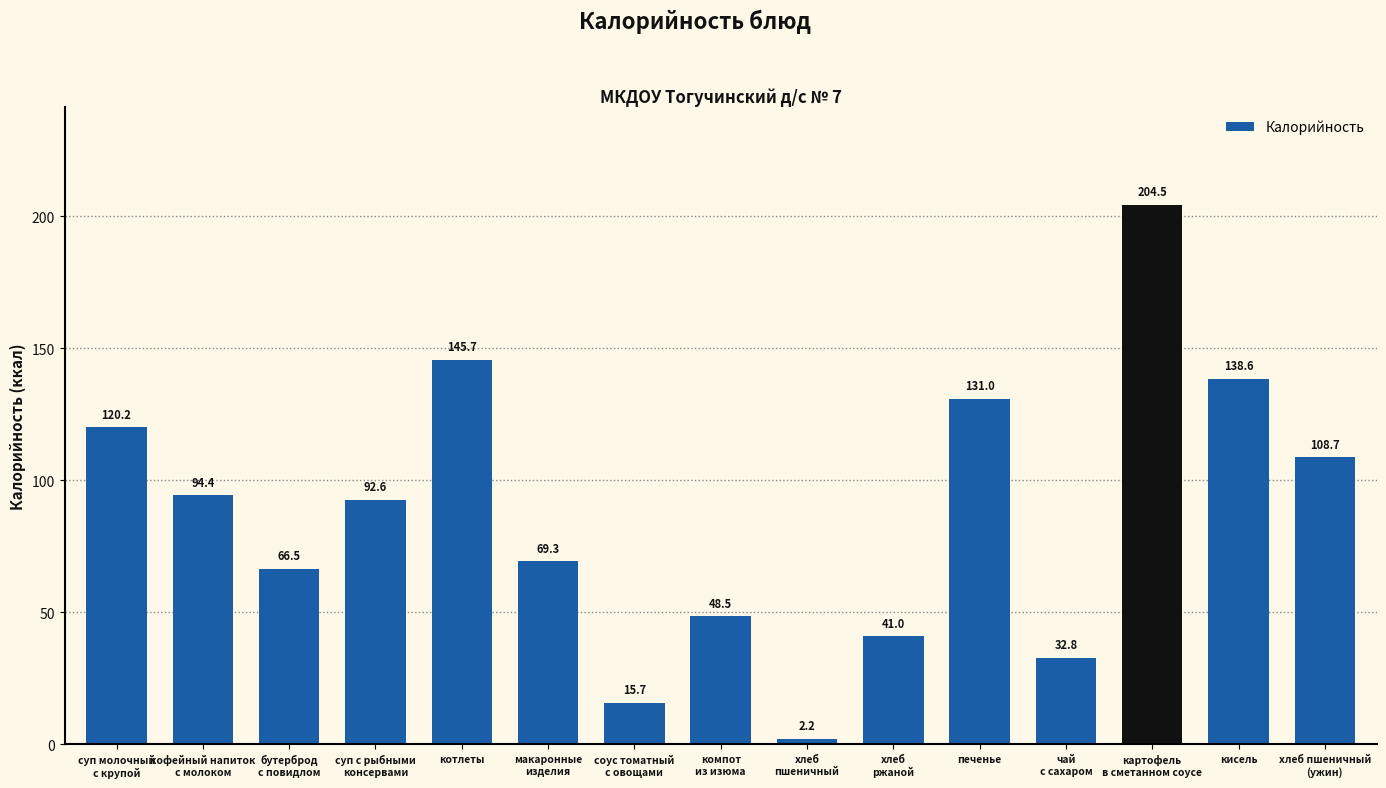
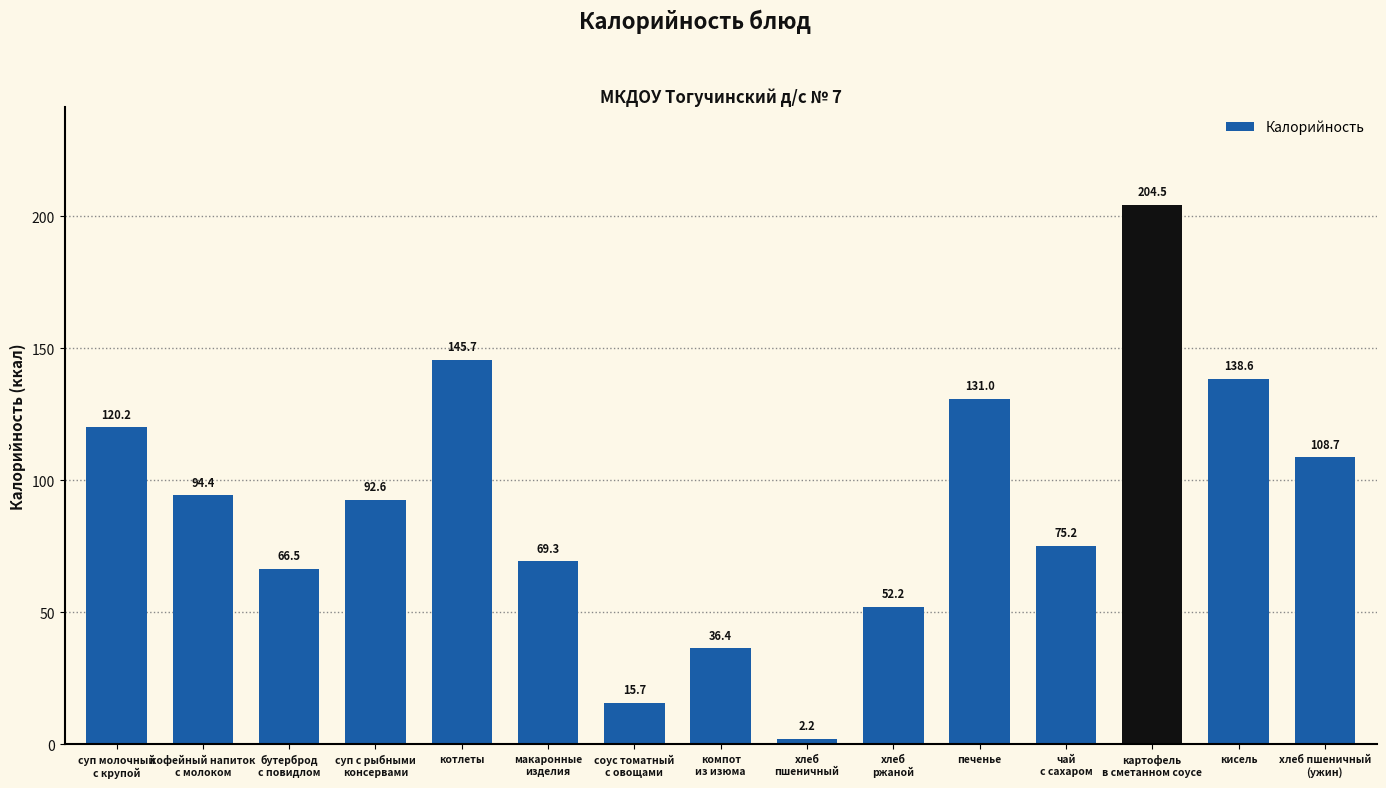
  {
    "суп молочный с крупой": 120.2,
    "кофейный напиток с молоком": 94.4,
    "бутерброд с повидлом": 66.5,
    "суп с рыбными консервами": 92.6,
    "котлеты": 145.7,
    "макаронные изделия": 69.3,
    "соус томатный с овощами": 15.7,
-   "компот из изюма": 48.5,
+   "компот из изюма": 36.4,
    "хлеб пшеничный": 2.2,
-   "хлеб ржаной": 41.0,
+   "хлеб ржаной": 52.2,
    "печенье": 131.0,
-   "чай с сахаром": 32.8,
+   "чай с сахаром": 75.2,
    "картофель в сметанном соусе": 204.5,
    "кисель": 138.6,
    "хлеб пшеничный (ужин)": 108.7
  }
